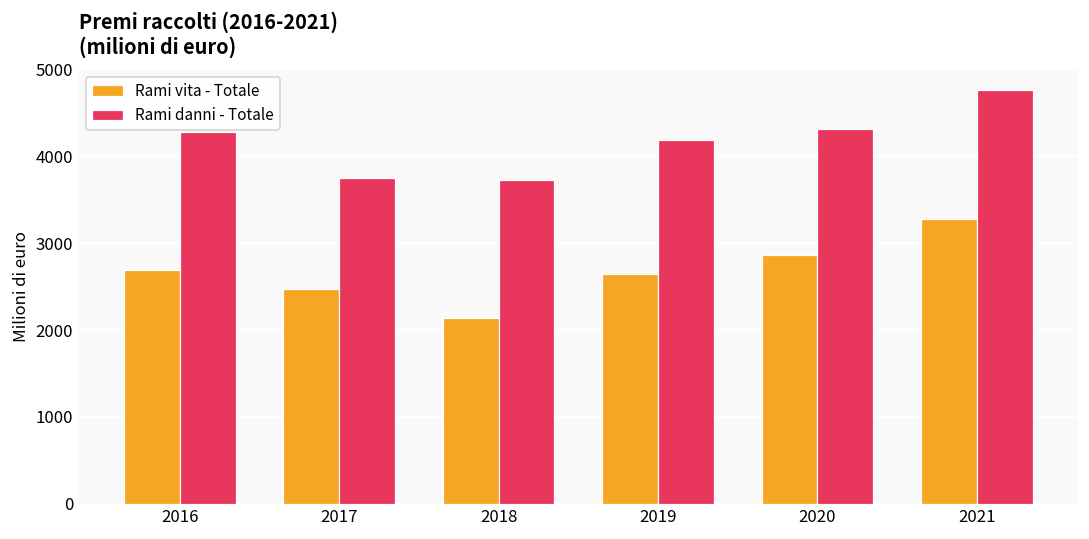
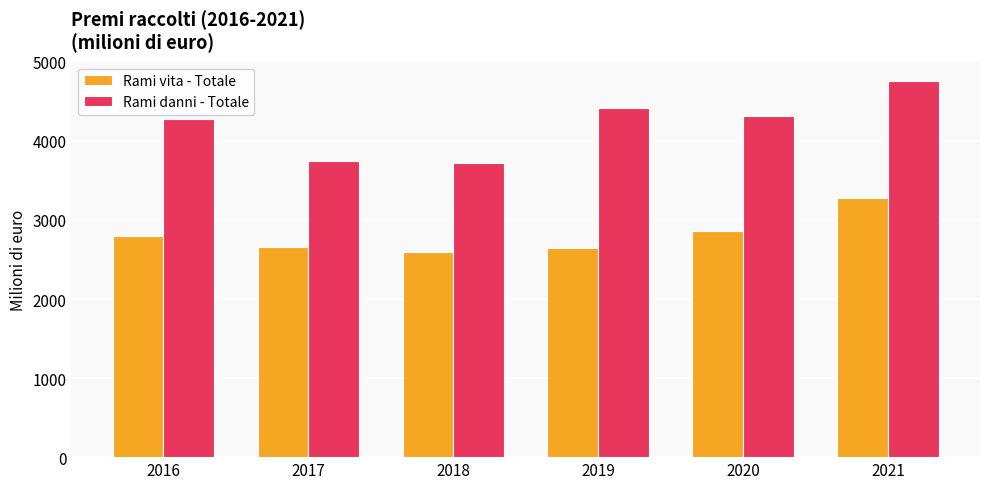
  {
    "Rami vita - Totale": {
-     "2016": 2700,
-     "2017": 2500,
-     "2018": 2100,
+     "2016": 2800,
+     "2017": 2700,
+     "2018": 2600,
      "2019": 2600,
      "2020": 2900,
      "2021": 3300
    },
    "Rami danni - Totale": {
      "2016": 4300,
      "2017": 3700,
      "2018": 3700,
-     "2019": 4200,
+     "2019": 4400,
      "2020": 4300,
      "2021": 4800
    }
  }
